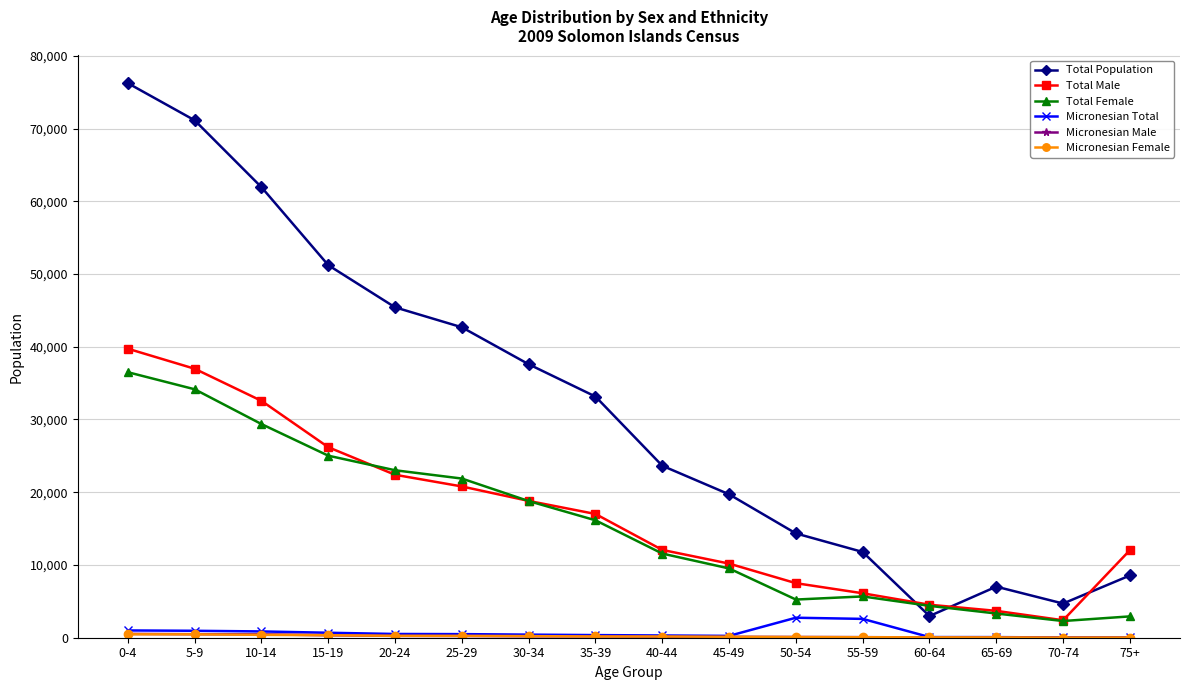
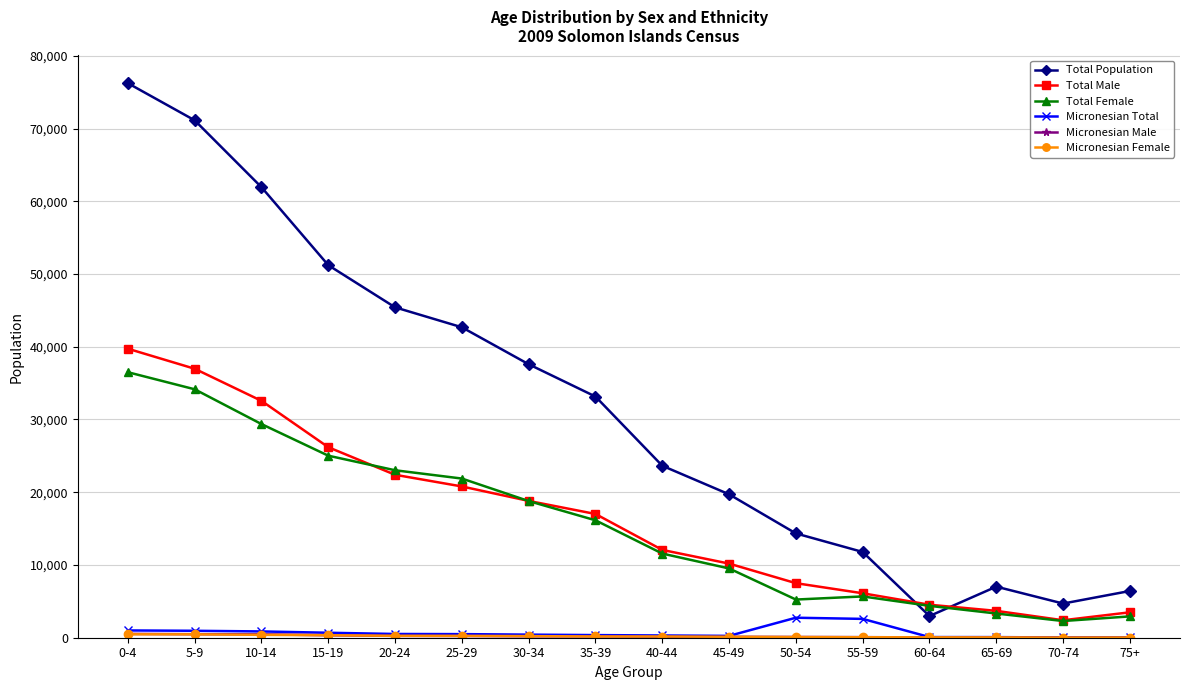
  {
    "Total Population": {
      "0-4": "76,000",
      "5-9": "71,000",
      "10-14": "62,000",
      "15-19": "51,000",
      "20-24": "45,000",
      "25-29": "43,000",
      "30-34": "38,000",
      "35-39": "33,000",
      "40-44": "24,000",
      "45-49": "20,000",
      "50-54": "14,000",
      "55-59": "12,000",
      "60-64": "3,000",
      "65-69": "7,000",
      "70-74": "5,000",
-     "75+": "9,000"
+     "75+": "6,000"
    },
    "Total Male": {
      "0-4": "40,000",
      "5-9": "37,000",
      "10-14": "33,000",
      "15-19": "26,000",
      "20-24": "22,000",
      "25-29": "21,000",
      "35-39": "17,000",
      "40-44": "12,000",
      "45-49": "10,000",
      "50-54": "7,000",
      "55-59": "6,000",
      "65-69": "4,000",
-     "75+": "12,000"
+     "75+": "3,000"
    },
    "Total Female": {
      "0-4": "36,000",
      "5-9": "34,000",
      "10-14": "29,000",
      "15-19": "25,000",
      "20-24": "23,000",
      "25-29": "22,000",
      "35-39": "16,000",
      "40-44": "12,000",
      "45-49": "10,000",
      "50-54": "5,000",
      "55-59": "6,000",
      "65-69": "3,000",
      "75+": "3,000"
    },
    "Micronesian Total": {
      "0-4": "1,000",
      "5-9": "1,000",
      "10-14": "1,000",
      "50-54": "3,000",
      "55-59": "3,000"
    }
  }
